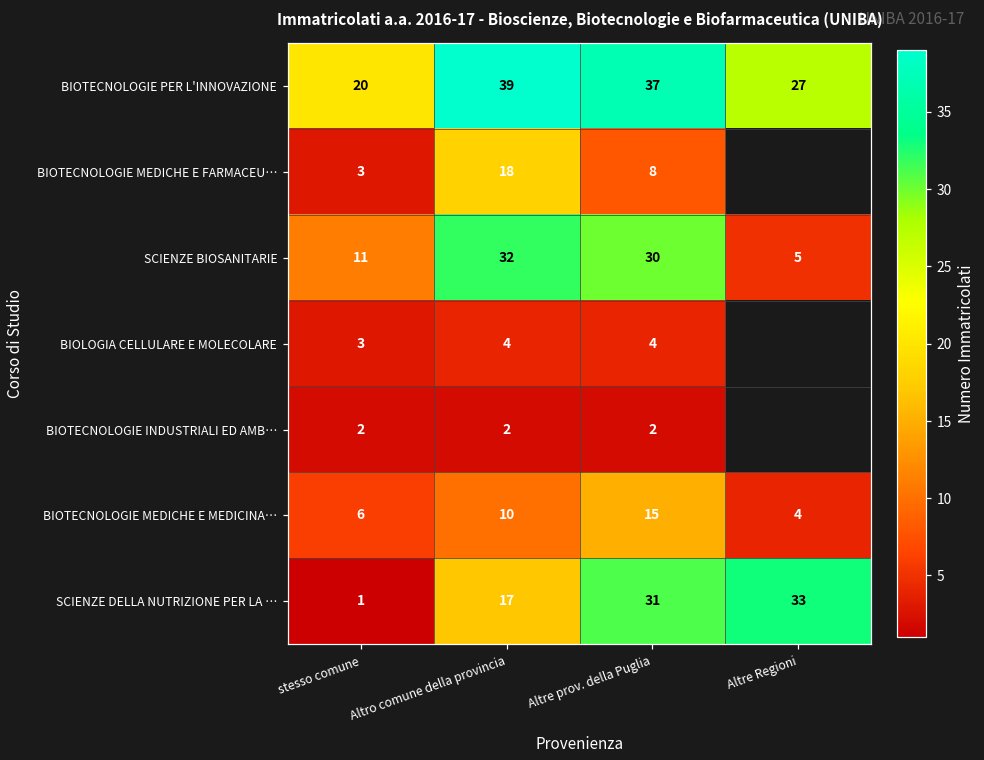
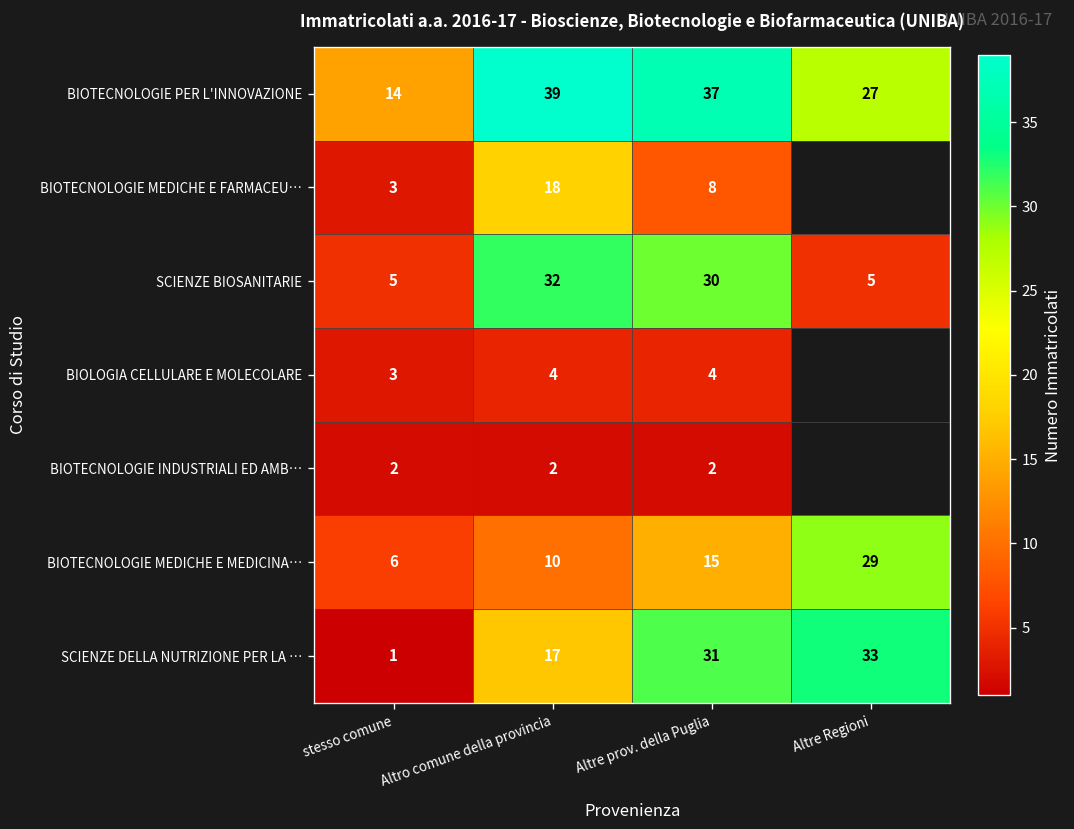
  {
    "BIOTECNOLOGIE PER L'INNOVAZIONE": {
-     "stesso comune": 20,
+     "stesso comune": 14,
      "Altro comune della provincia": 39,
      "Altre prov. della Puglia": 37,
      "Altre Regioni": 27
    },
    "BIOTECNOLOGIE MEDICHE E FARMACEU…": {
      "stesso comune": 3,
      "Altro comune della provincia": 18,
      "Altre prov. della Puglia": 8
    },
    "SCIENZE BIOSANITARIE": {
-     "stesso comune": 11,
+     "stesso comune": 5,
      "Altro comune della provincia": 32,
      "Altre prov. della Puglia": 30,
      "Altre Regioni": 5
    },
    "BIOLOGIA CELLULARE E MOLECOLARE": {
      "stesso comune": 3,
      "Altro comune della provincia": 4,
      "Altre prov. della Puglia": 4
    },
    "BIOTECNOLOGIE INDUSTRIALI ED AMB…": {
      "stesso comune": 2,
      "Altro comune della provincia": 2,
      "Altre prov. della Puglia": 2
    },
    "BIOTECNOLOGIE MEDICHE E MEDICINA…": {
      "stesso comune": 6,
      "Altro comune della provincia": 10,
      "Altre prov. della Puglia": 15,
-     "Altre Regioni": 4
+     "Altre Regioni": 29
    },
    "SCIENZE DELLA NUTRIZIONE PER LA …": {
      "stesso comune": 1,
      "Altro comune della provincia": 17,
      "Altre prov. della Puglia": 31,
      "Altre Regioni": 33
    }
  }
